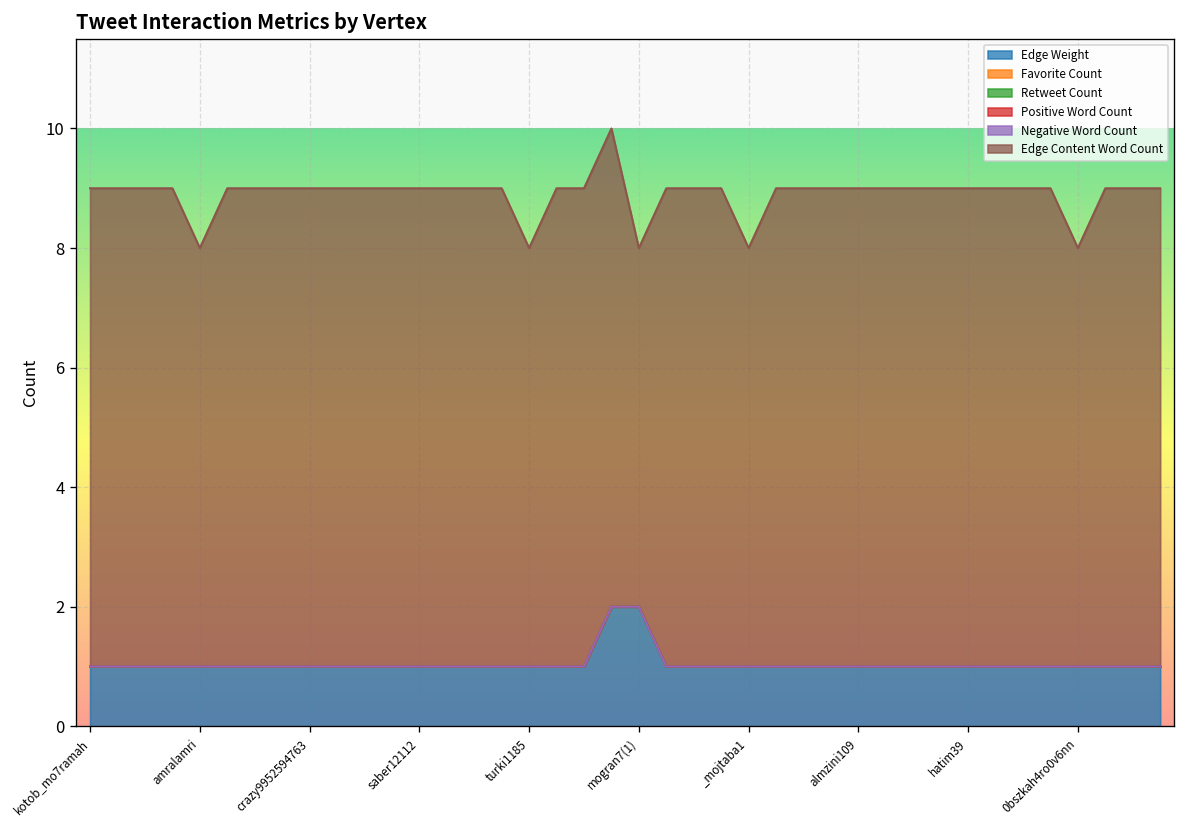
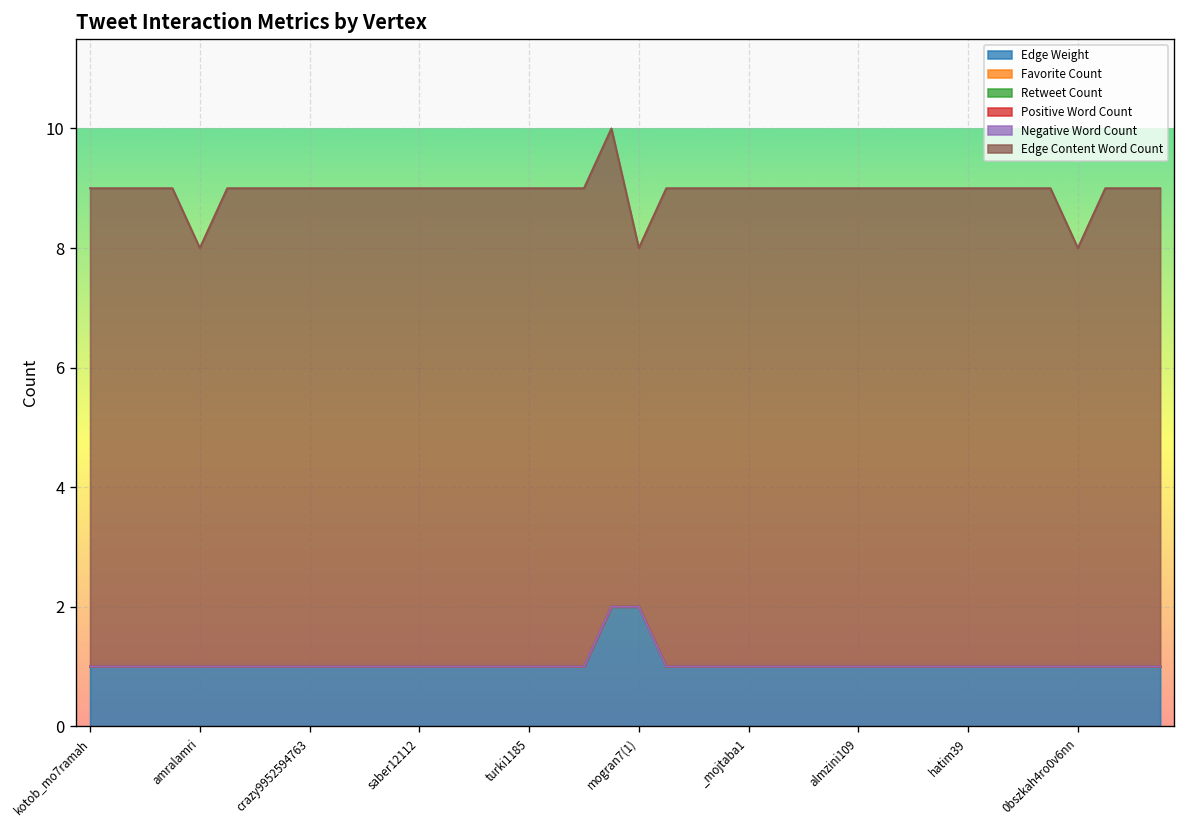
  {
    "Negative Word Count": {
      "kotob_mo7ramah": 1,
      "amralamri": 1,
      "crazy9952594763": 1,
      "saber12112": 1,
      "turki1185": 1,
      "mogran7(1)": 2,
      "_mojtaba1": 1,
      "almzini109": 1,
      "hatim39": 1,
      "0bszkah4ro0v6nn": 1
    },
    "Edge Content Word Count": {
      "kotob_mo7ramah": 8,
      "amralamri": 7,
      "crazy9952594763": 8,
      "saber12112": 8,
-     "turki1185": 7,
+     "turki1185": 8,
      "mogran7(1)": 6,
-     "_mojtaba1": 7,
+     "_mojtaba1": 8,
      "almzini109": 8,
      "hatim39": 8,
      "0bszkah4ro0v6nn": 7
    }
  }
